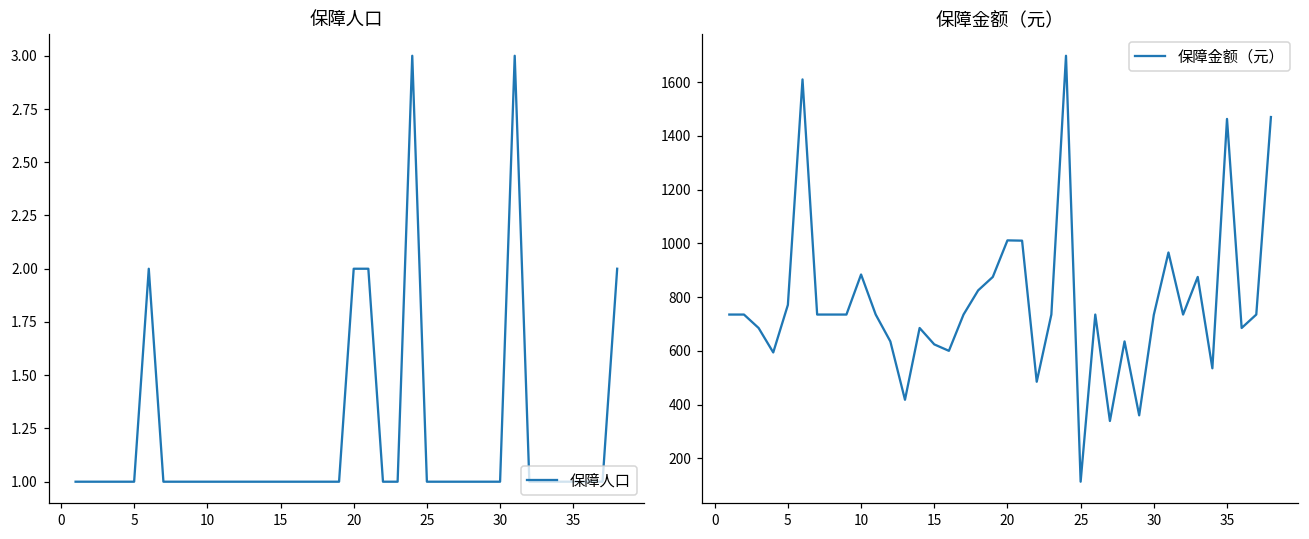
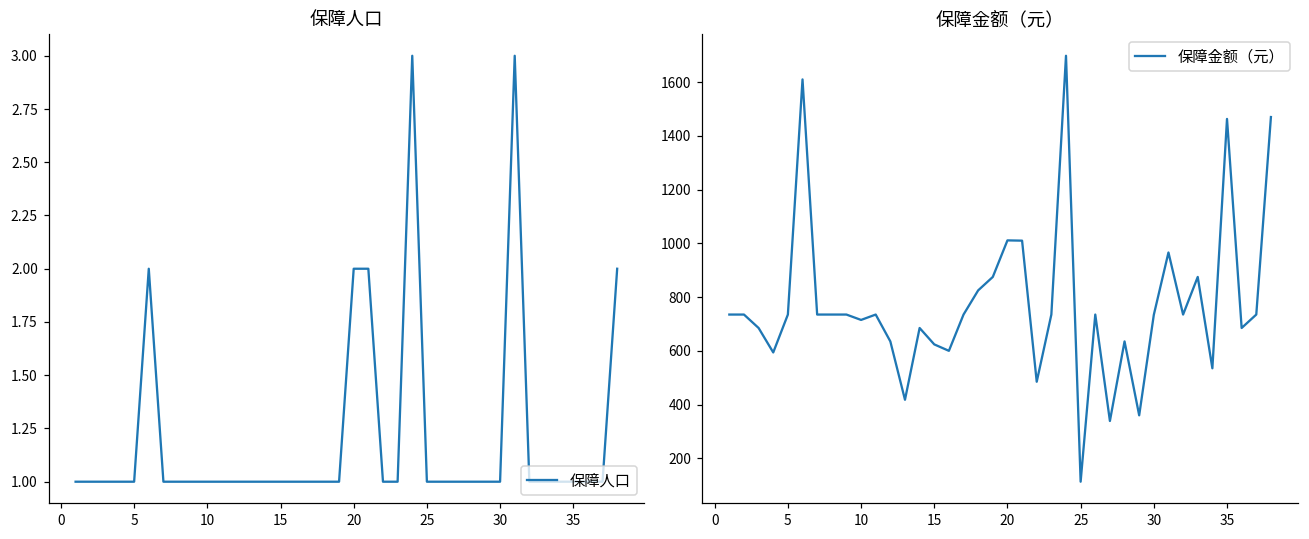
  {
    "保障人口": {
      "5": 1.00,
      "10": 1.00,
      "15": 1.00,
      "20": 2.00,
      "25": 1.00,
      "30": 1.00
    },
    "保障金额（元）": {
-     "5": 770,
-     "10": 880,
+     "5": 740,
+     "10": 720,
      "15": 620,
      "20": 1010,
      "25": 110,
      "30": 730,
      "35": 1460
    }
  }
